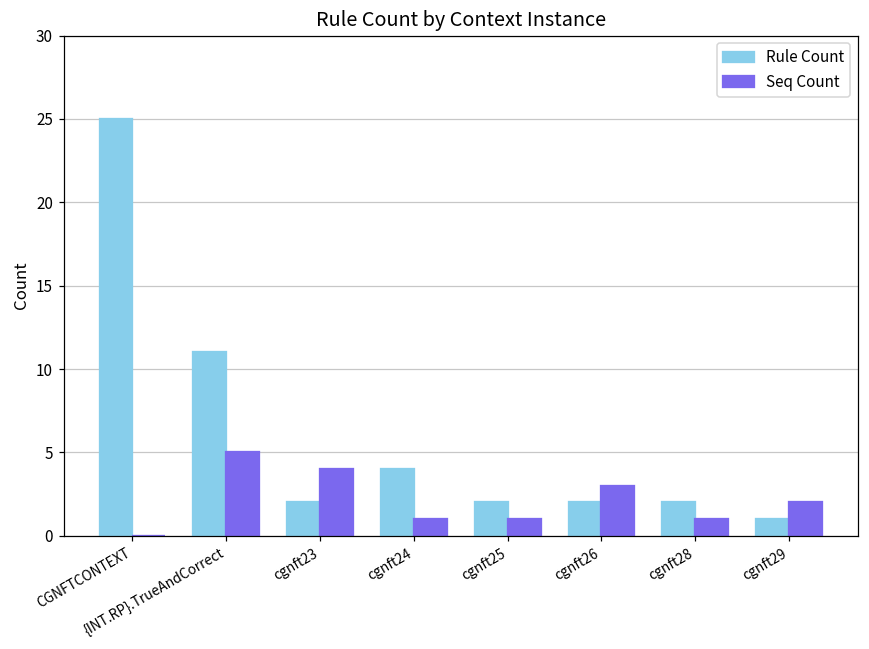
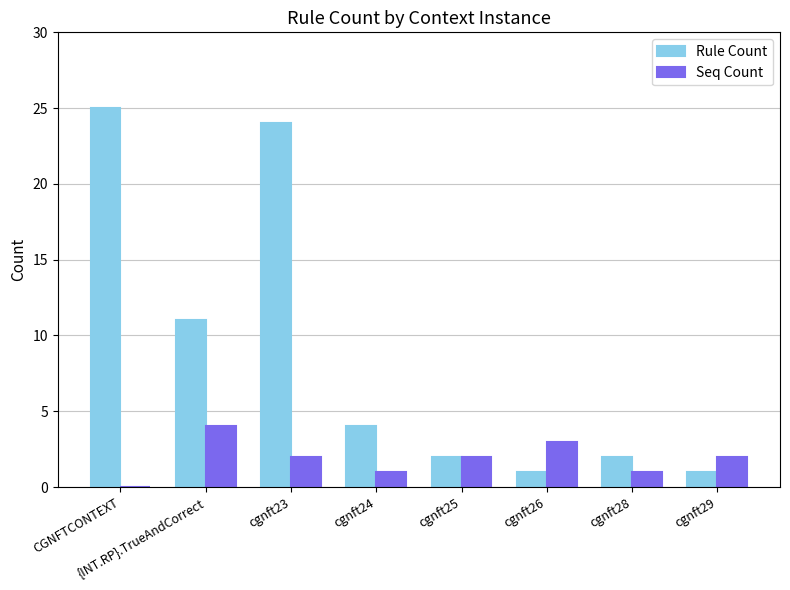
  {
    "Rule Count": {
      "CGNFTCONTEXT": 25,
      "{INT.RP}.TrueAndCorrect": 11,
-     "cgnft23": 2,
+     "cgnft23": 24,
      "cgnft24": 4,
      "cgnft25": 2,
-     "cgnft26": 2,
+     "cgnft26": 1,
      "cgnft28": 2,
      "cgnft29": 1
    },
    "Seq Count": {
      "CGNFTCONTEXT": 0,
-     "{INT.RP}.TrueAndCorrect": 5,
-     "cgnft23": 4,
+     "{INT.RP}.TrueAndCorrect": 4,
+     "cgnft23": 2,
      "cgnft24": 1,
-     "cgnft25": 1,
+     "cgnft25": 2,
      "cgnft26": 3,
      "cgnft28": 1,
      "cgnft29": 2
    }
  }
